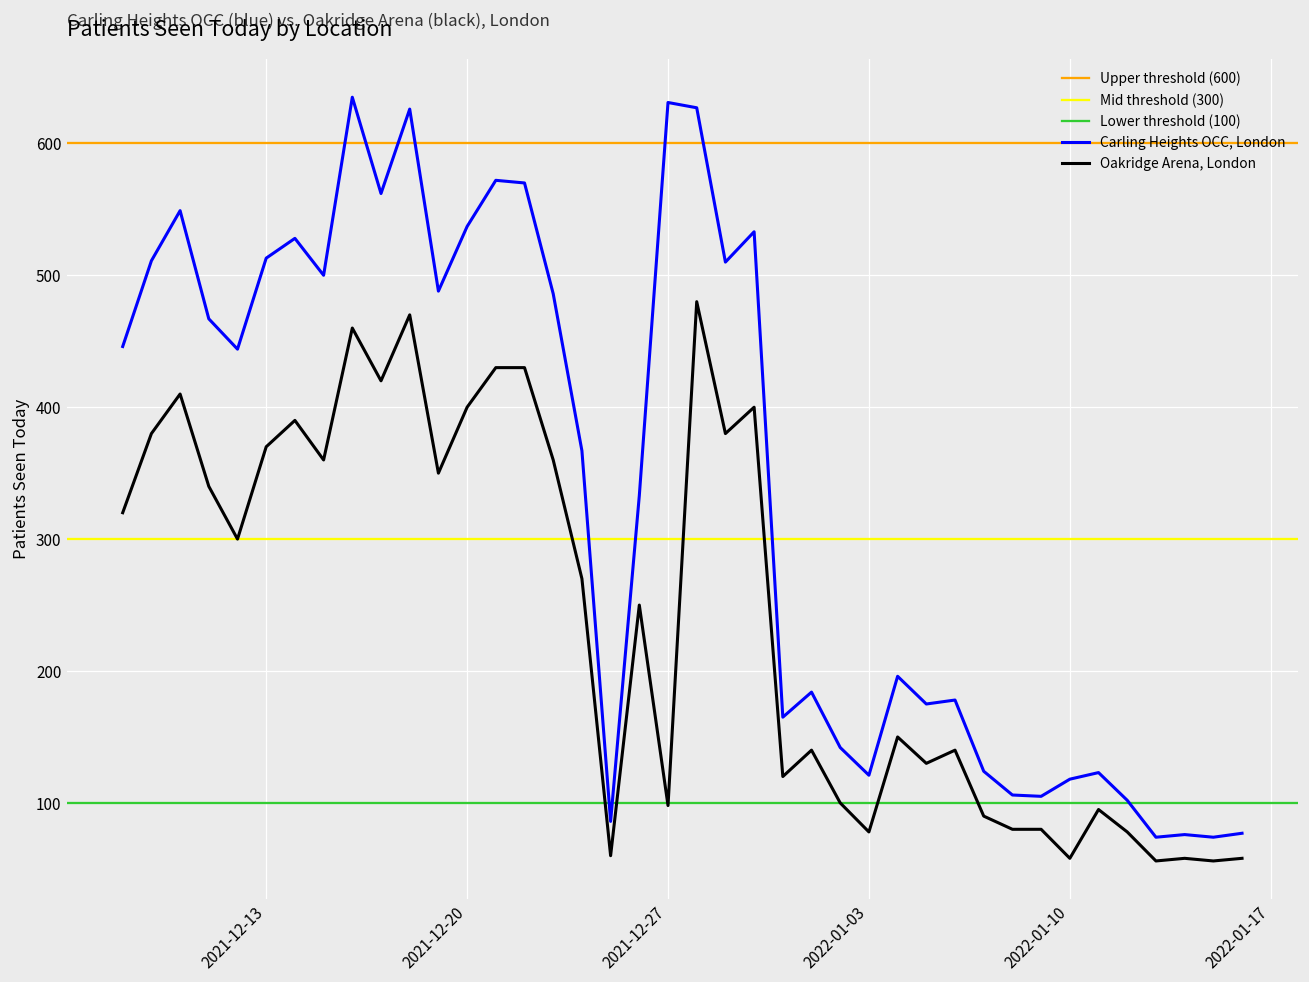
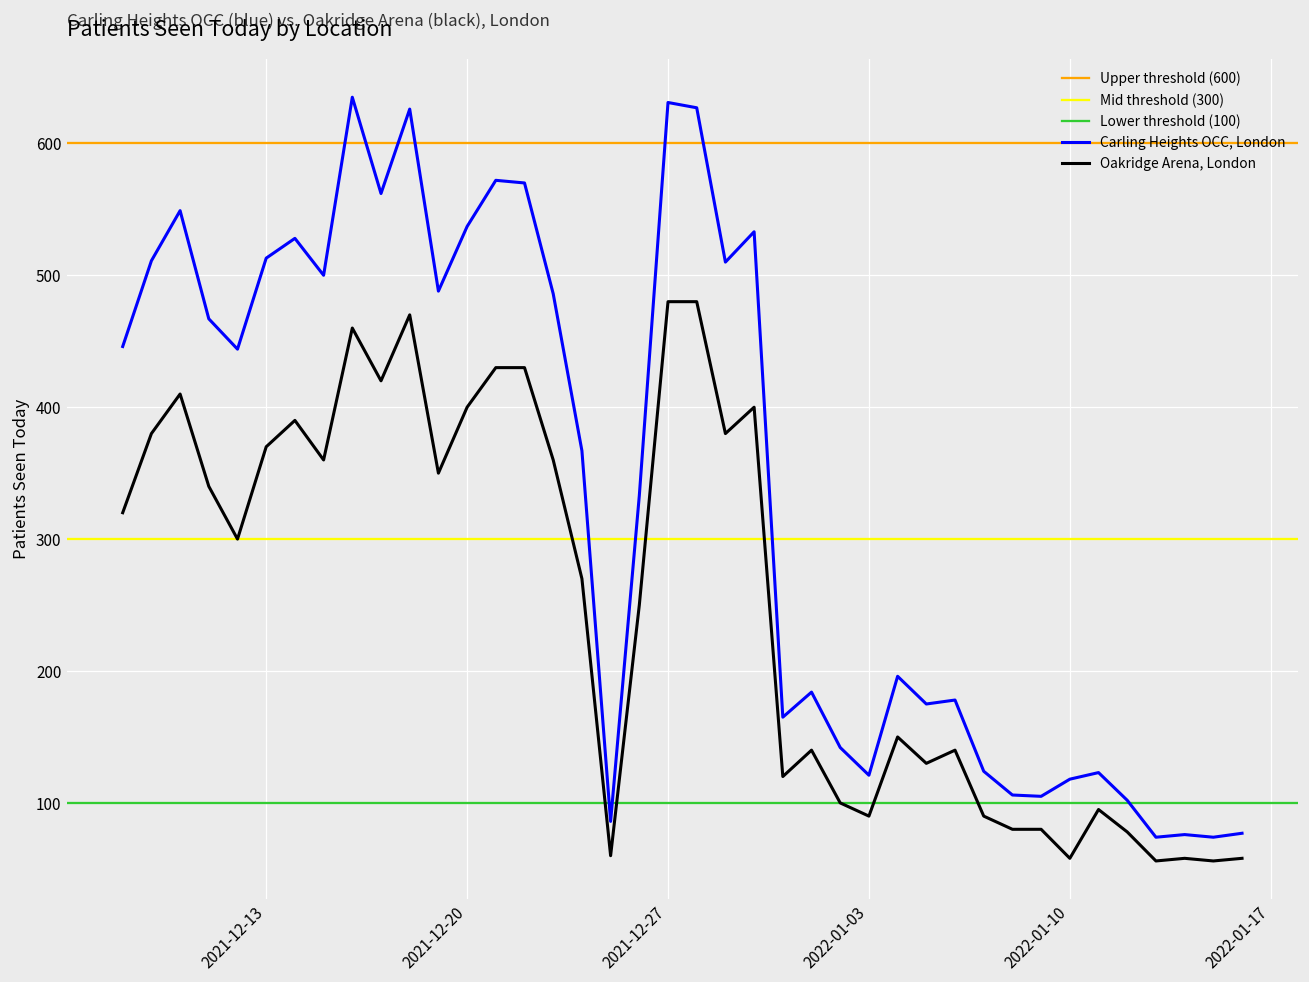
  {
    "Carling Heights OCC, London": {
      "2021-12-13": 513,
      "2021-12-20": 537,
      "2021-12-27": 631,
      "2022-01-03": 121,
      "2022-01-10": 118
    },
    "Oakridge Arena, London": {
      "2021-12-13": 370,
      "2021-12-20": 400,
-     "2021-12-27": 98,
-     "2022-01-03": 78,
+     "2021-12-27": 480,
+     "2022-01-03": 90,
      "2022-01-10": 58
    }
  }
